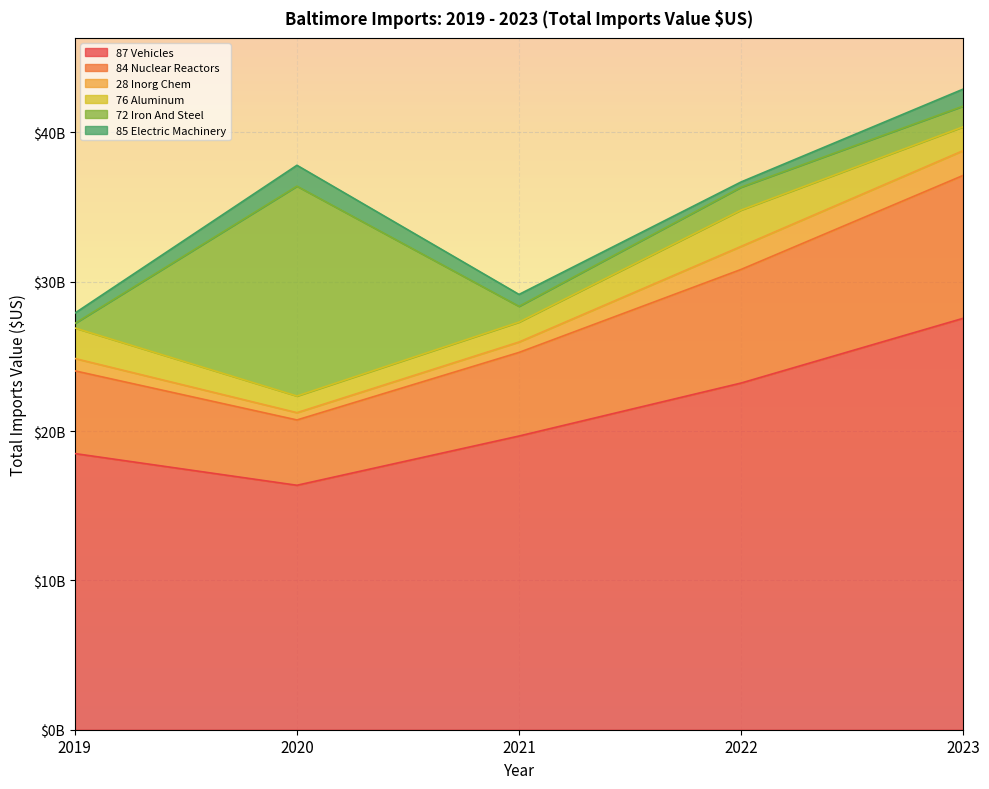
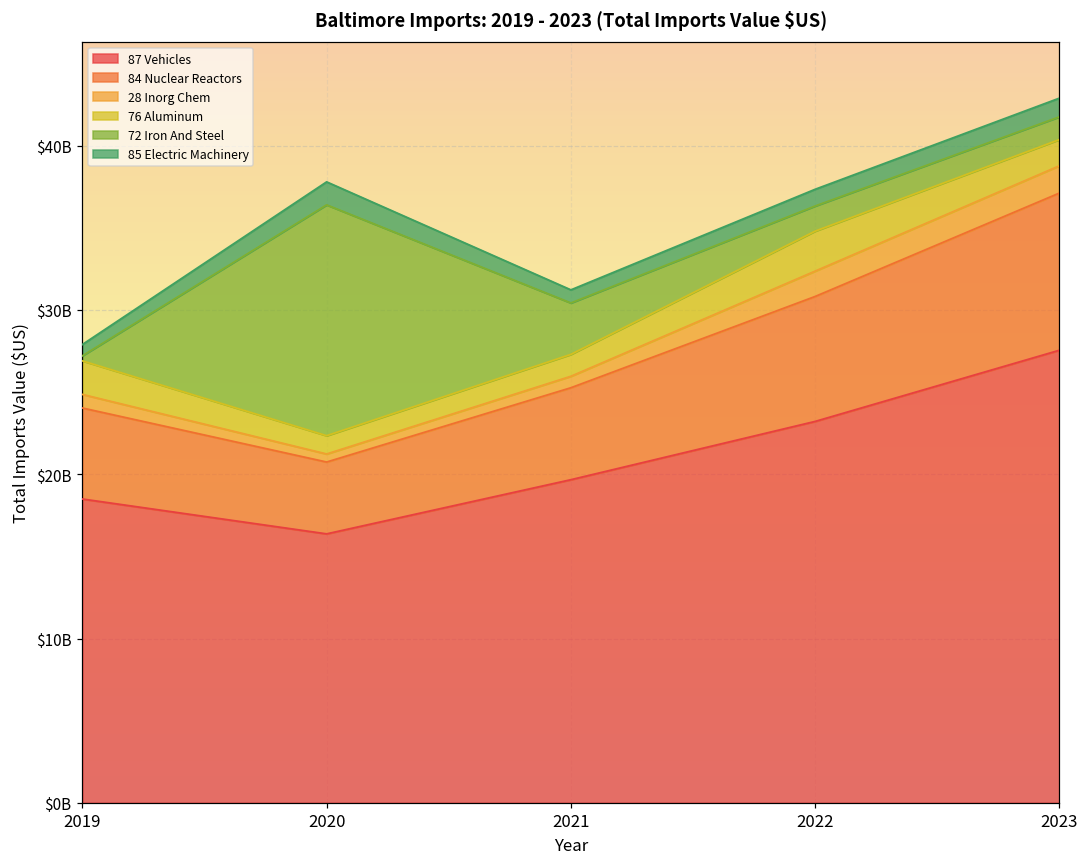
  {
    "72 Iron And Steel": {
      "2019": "$300000000",
      "2020": "$14100000000",
-     "2021": "$1100000000",
+     "2021": "$3100000000",
      "2022": "$1500000000",
      "2023": "$1400000000"
    },
    "85 Electric Machinery": {
      "2019": "$700000000",
      "2020": "$1400000000",
      "2021": "$800000000",
-     "2022": "$400000000",
+     "2022": "$1000000000",
      "2023": "$1100000000"
    }
  }
